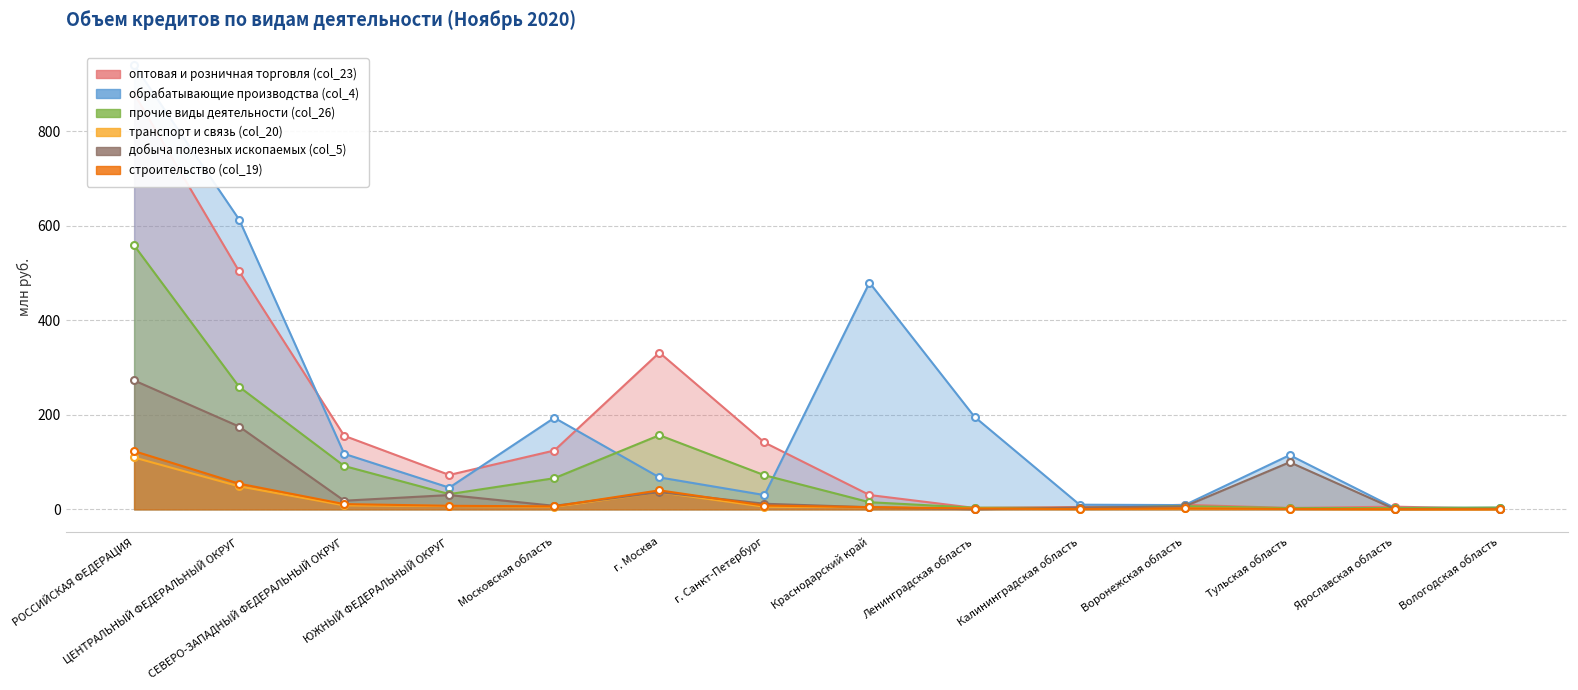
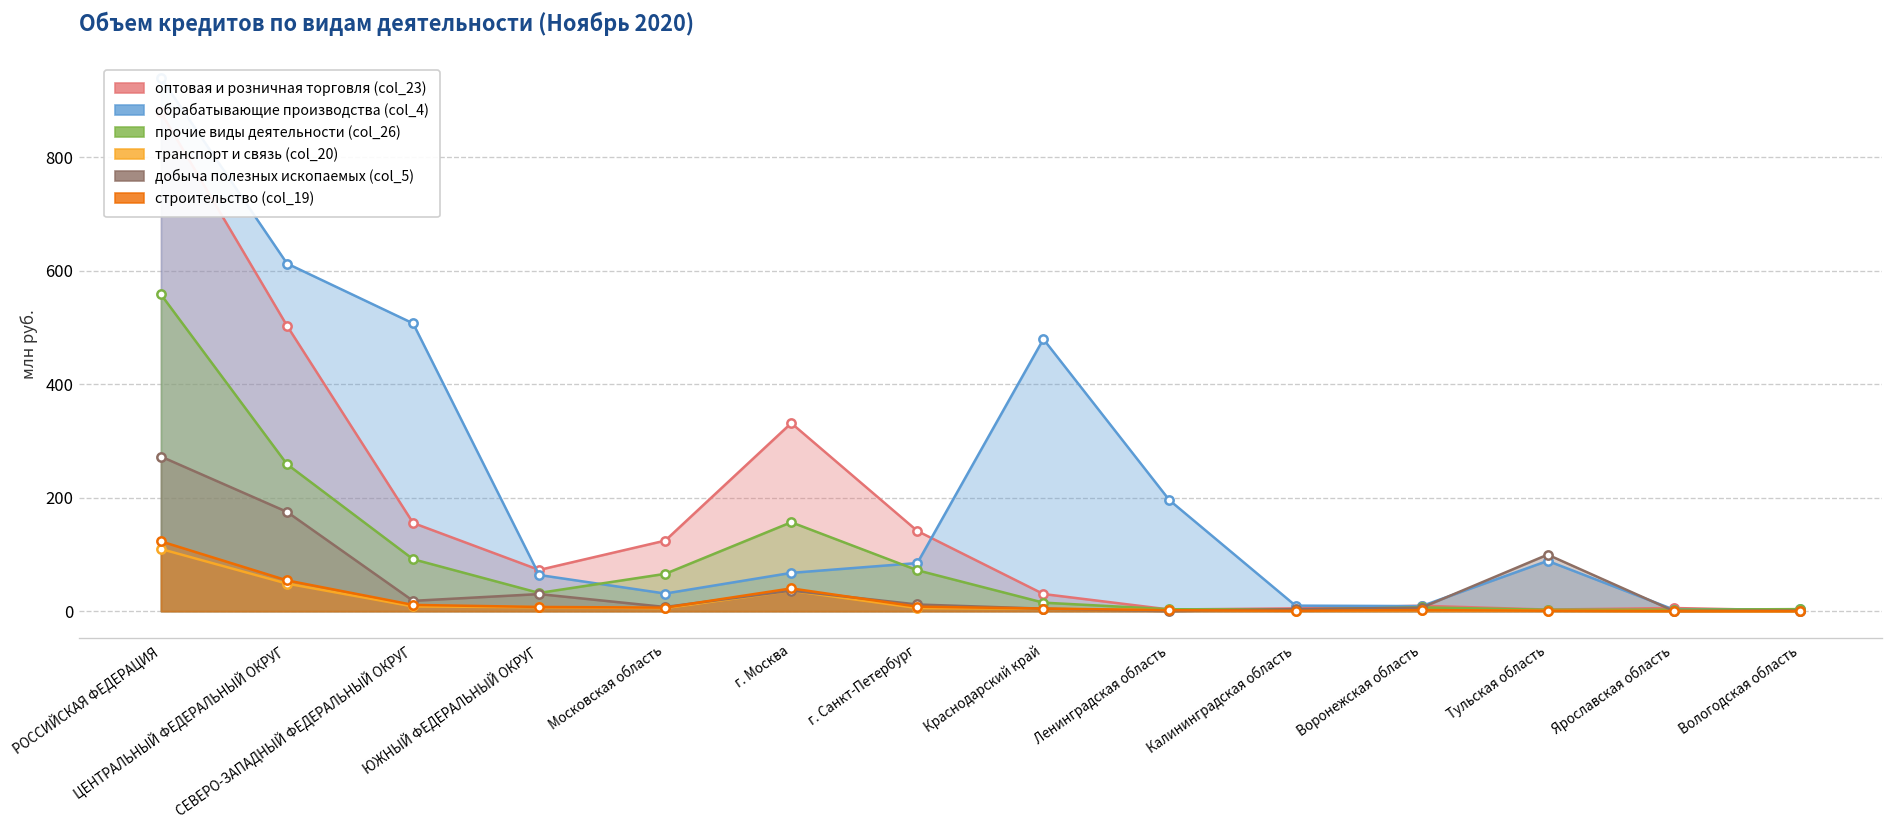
  {
    "обрабатывающие производства (col_4)": {
      "ЦЕНТРАЛЬНЫЙ ФЕДЕРАЛЬНЫЙ ОКРУГ": 610,
-     "СЕВЕРО-ЗАПАДНЫЙ ФЕДЕРАЛЬНЫЙ ОКРУГ": 120,
-     "ЮЖНЫЙ ФЕДЕРАЛЬНЫЙ ОКРУГ": 50,
-     "Московская область": 190,
+     "СЕВЕРО-ЗАПАДНЫЙ ФЕДЕРАЛЬНЫЙ ОКРУГ": 510,
+     "ЮЖНЫЙ ФЕДЕРАЛЬНЫЙ ОКРУГ": 60,
+     "Московская область": 30,
      "г. Москва": 70,
-     "г. Санкт-Петербург": 30,
+     "г. Санкт-Петербург": 80,
      "Краснодарский край": 480,
      "Ленинградская область": 200,
-     "Тульская область": 110
+     "Тульская область": 90
    }
  }
